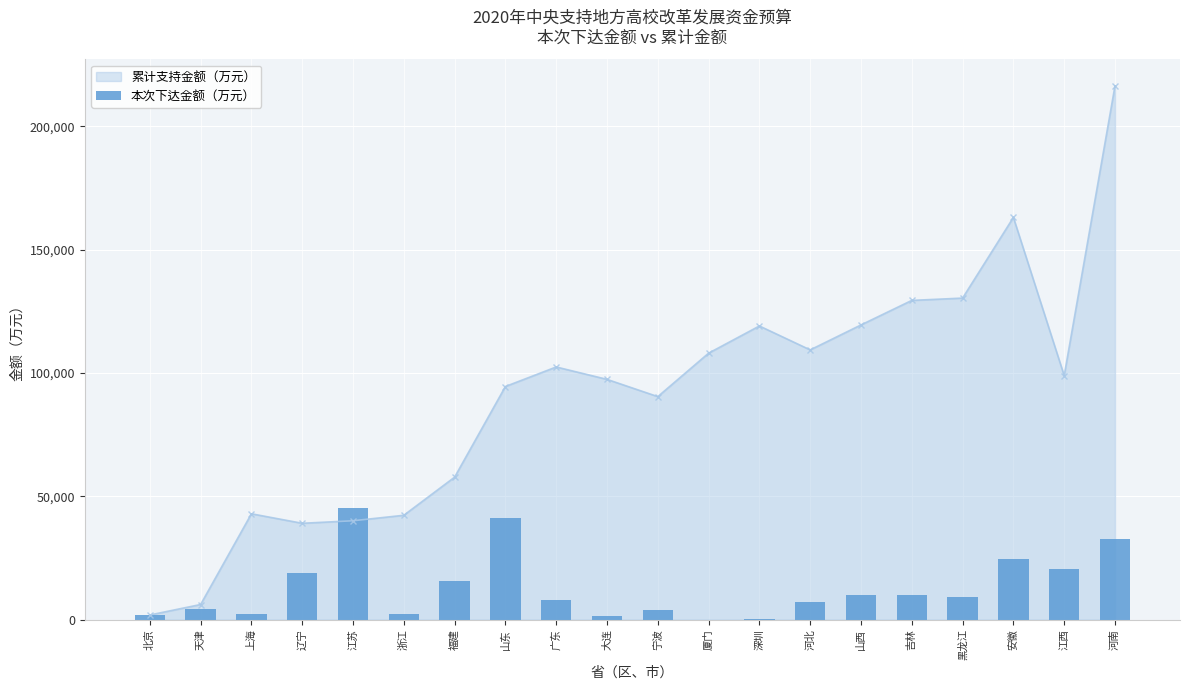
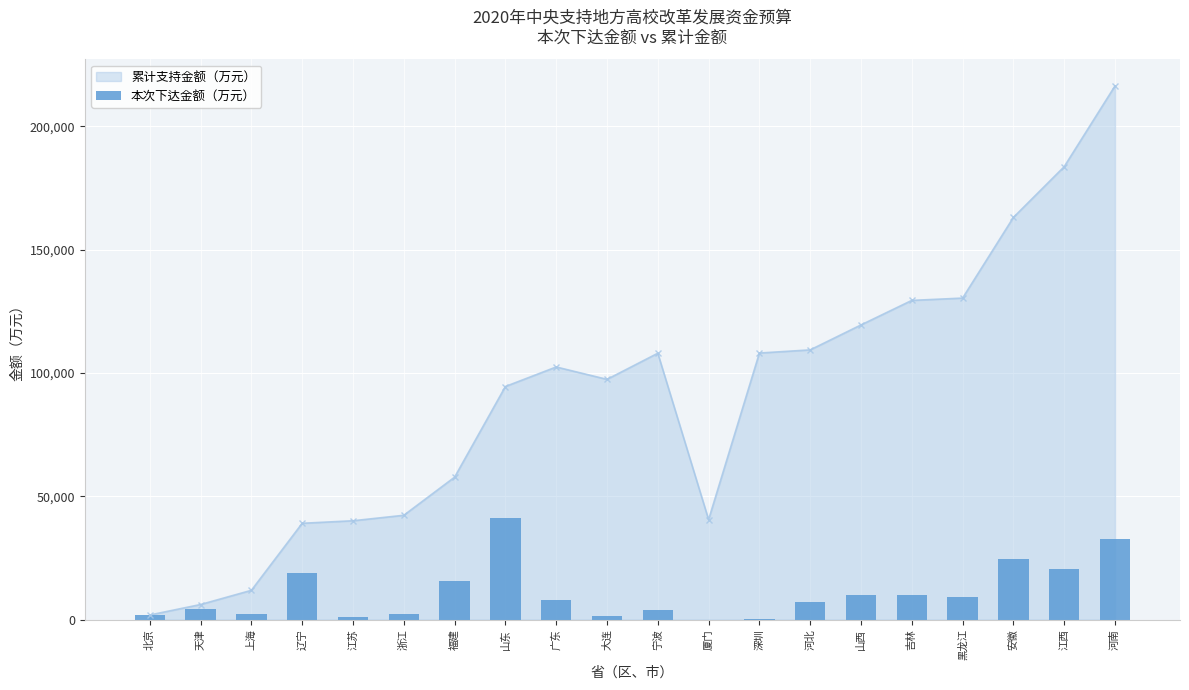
  {
    "累计支持金额（万元）": {
      "北京": "2,000",
      "天津": "6,000",
-     "上海": "43,000",
+     "上海": "12,000",
      "辽宁": "39,000",
      "江苏": "40,000",
      "浙江": "42,000",
      "福建": "58,000",
      "山东": "95,000",
      "广东": "102,000",
      "大连": "97,000",
-     "宁波": "90,000",
-     "厦门": "108,000",
-     "深圳": "119,000",
+     "宁波": "108,000",
+     "厦门": "41,000",
+     "深圳": "108,000",
      "河北": "109,000",
      "山西": "120,000",
      "吉林": "129,000",
      "黑龙江": "130,000",
      "安徽": "163,000",
-     "江西": "99,000",
+     "江西": "184,000",
      "河南": "216,000"
    },
    "本次下达金额（万元）": {
      "北京": "2,000",
      "天津": "4,000",
      "上海": "2,000",
      "辽宁": "19,000",
-     "江苏": "45,000",
+     "江苏": "1,000",
      "浙江": "2,000",
      "福建": "15,000",
      "山东": "41,000",
      "广东": "8,000",
      "大连": "1,000",
      "宁波": "4,000",
      "河北": "7,000",
      "山西": "10,000",
      "吉林": "10,000",
      "黑龙江": "9,000",
      "安徽": "24,000",
      "江西": "21,000",
      "河南": "33,000"
    }
  }
